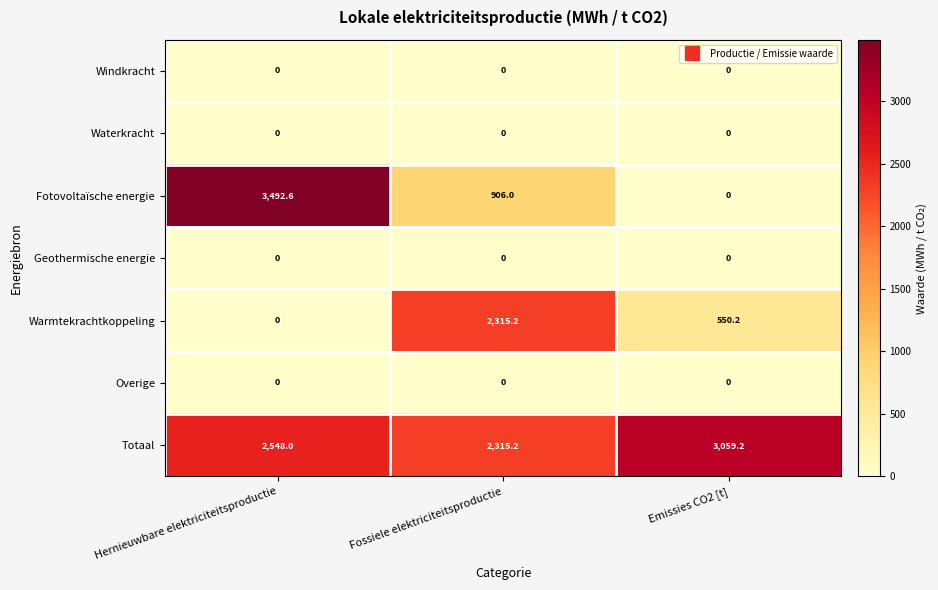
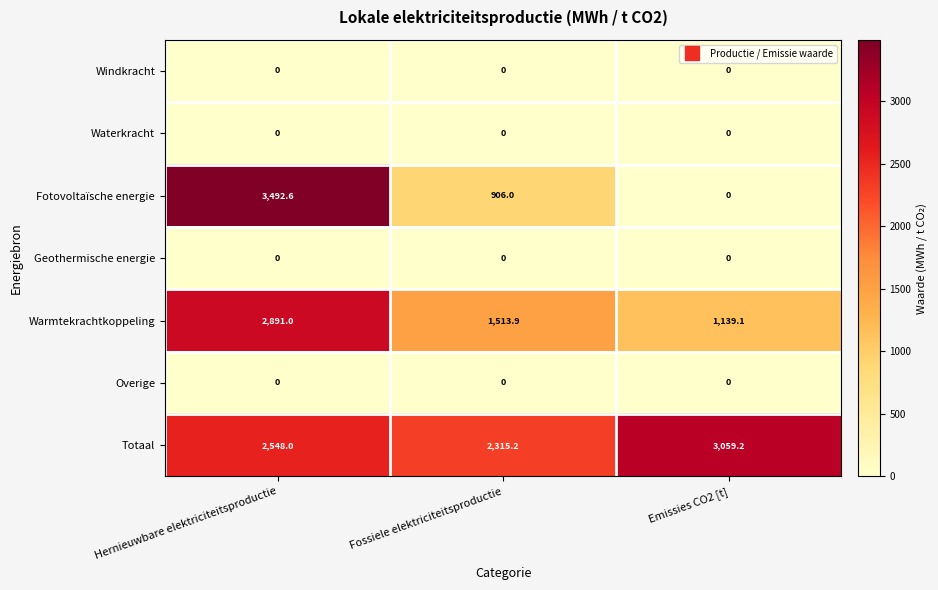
  {
    "Windkracht": {
      "Hernieuwbare elektriciteitsproductie": "0",
      "Fossiele elektriciteitsproductie": "0",
      "Emissies CO2 [t]": "0"
    },
    "Waterkracht": {
      "Hernieuwbare elektriciteitsproductie": "0",
      "Fossiele elektriciteitsproductie": "0",
      "Emissies CO2 [t]": "0"
    },
    "Fotovoltaïsche energie": {
      "Hernieuwbare elektriciteitsproductie": "3,492.6",
      "Fossiele elektriciteitsproductie": "906.0",
      "Emissies CO2 [t]": "0"
    },
    "Geothermische energie": {
      "Hernieuwbare elektriciteitsproductie": "0",
      "Fossiele elektriciteitsproductie": "0",
      "Emissies CO2 [t]": "0"
    },
    "Warmtekrachtkoppeling": {
-     "Hernieuwbare elektriciteitsproductie": "0",
-     "Fossiele elektriciteitsproductie": "2,315.2",
-     "Emissies CO2 [t]": "550.2"
+     "Hernieuwbare elektriciteitsproductie": "2,891.0",
+     "Fossiele elektriciteitsproductie": "1,513.9",
+     "Emissies CO2 [t]": "1,139.1"
    },
    "Overige": {
      "Hernieuwbare elektriciteitsproductie": "0",
      "Fossiele elektriciteitsproductie": "0",
      "Emissies CO2 [t]": "0"
    },
    "Totaal": {
      "Hernieuwbare elektriciteitsproductie": "2,548.0",
      "Fossiele elektriciteitsproductie": "2,315.2",
      "Emissies CO2 [t]": "3,059.2"
    }
  }
